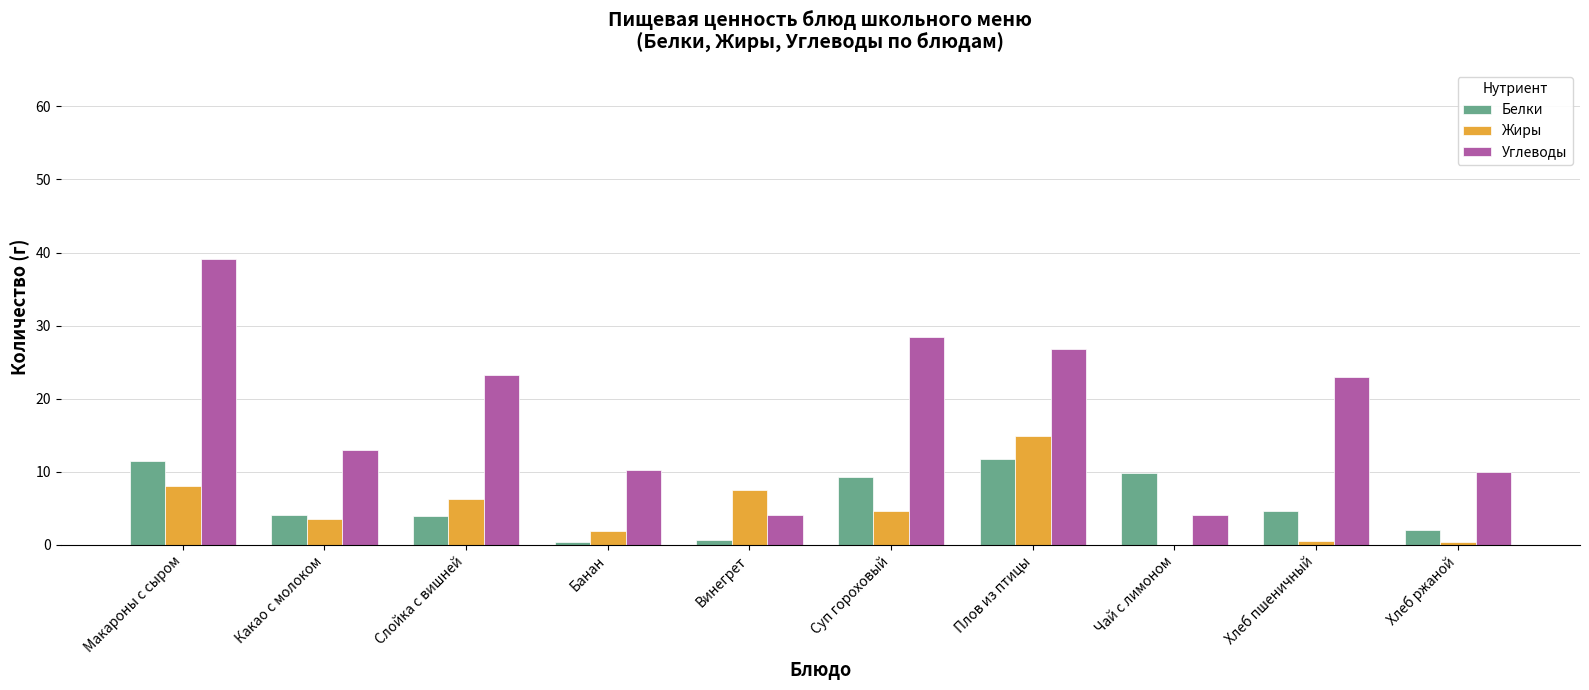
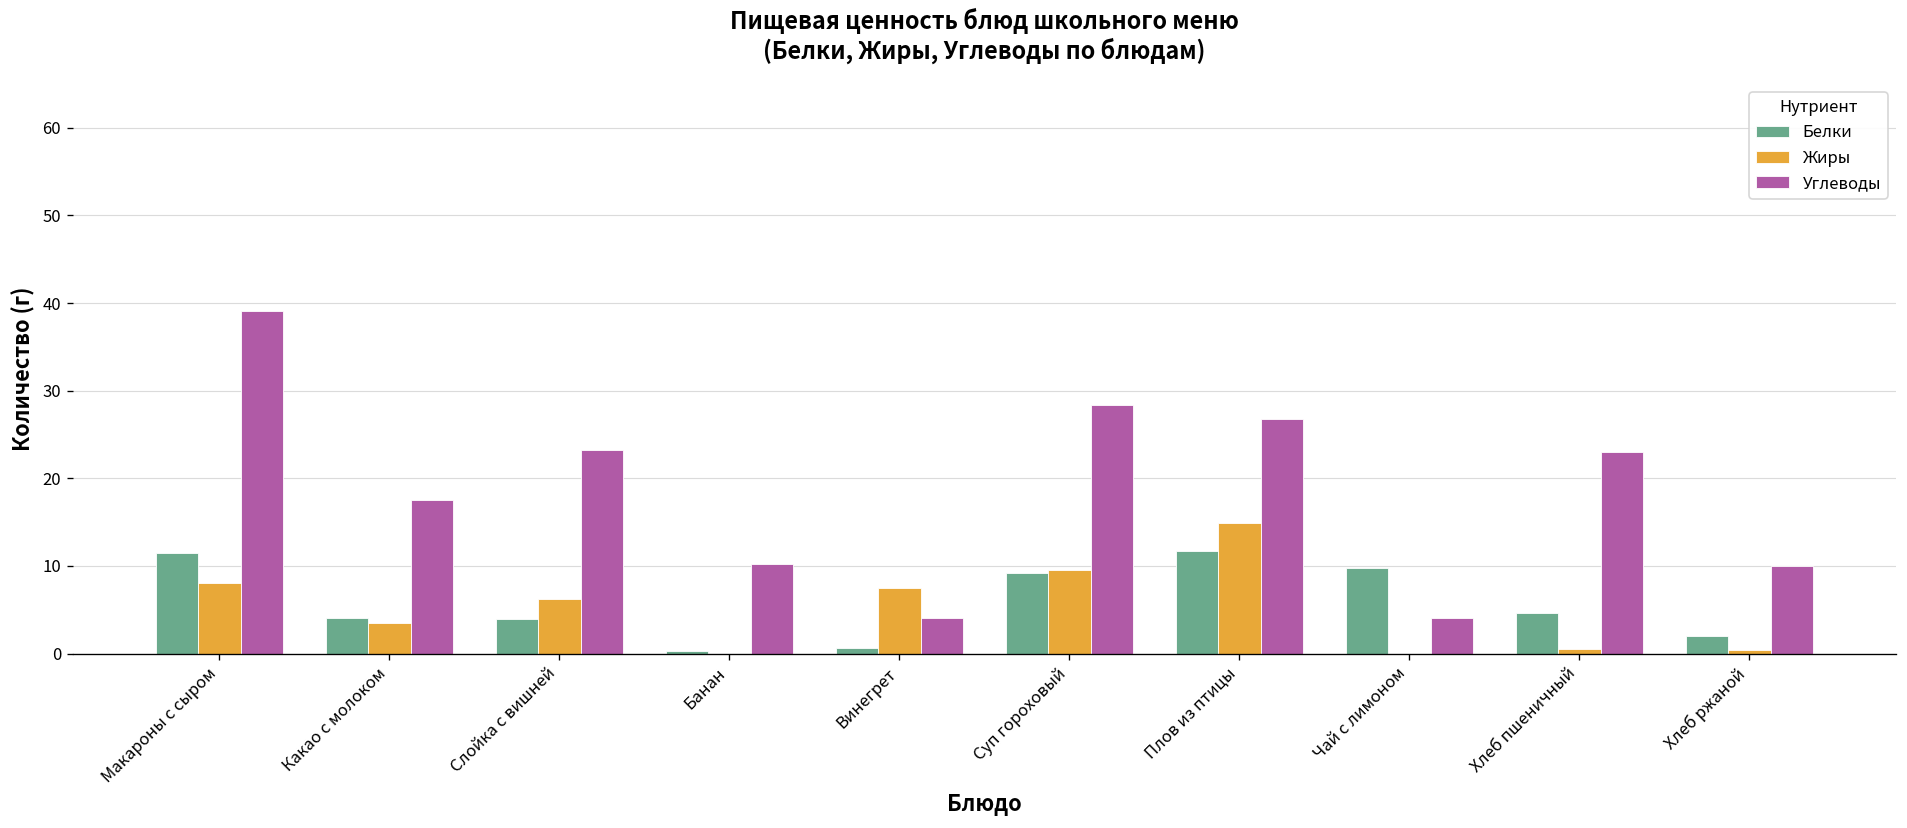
  {
    "Белки": {
      "Макароны с сыром": 11,
      "Какао с молоком": 4,
      "Слойка с вишней": 4,
      "Винегрет": 1,
      "Суп гороховый": 9,
      "Плов из птицы": 12,
      "Чай с лимоном": 10,
      "Хлеб пшеничный": 5,
      "Хлеб ржаной": 2
    },
    "Жиры": {
      "Макароны с сыром": 8,
      "Какао с молоком": 4,
      "Слойка с вишней": 6,
-     "Банан": 2,
+     "Банан": 0,
      "Винегрет": 8,
-     "Суп гороховый": 5,
+     "Суп гороховый": 10,
      "Плов из птицы": 15,
      "Чай с лимоном": 0,
      "Хлеб пшеничный": 1,
      "Хлеб ржаной": 0
    },
    "Углеводы": {
      "Макароны с сыром": 39,
-     "Какао с молоком": 13,
+     "Какао с молоком": 18,
      "Слойка с вишней": 23,
      "Банан": 10,
      "Винегрет": 4,
      "Суп гороховый": 28,
      "Плов из птицы": 27,
      "Чай с лимоном": 4,
      "Хлеб пшеничный": 23,
      "Хлеб ржаной": 10
    }
  }
